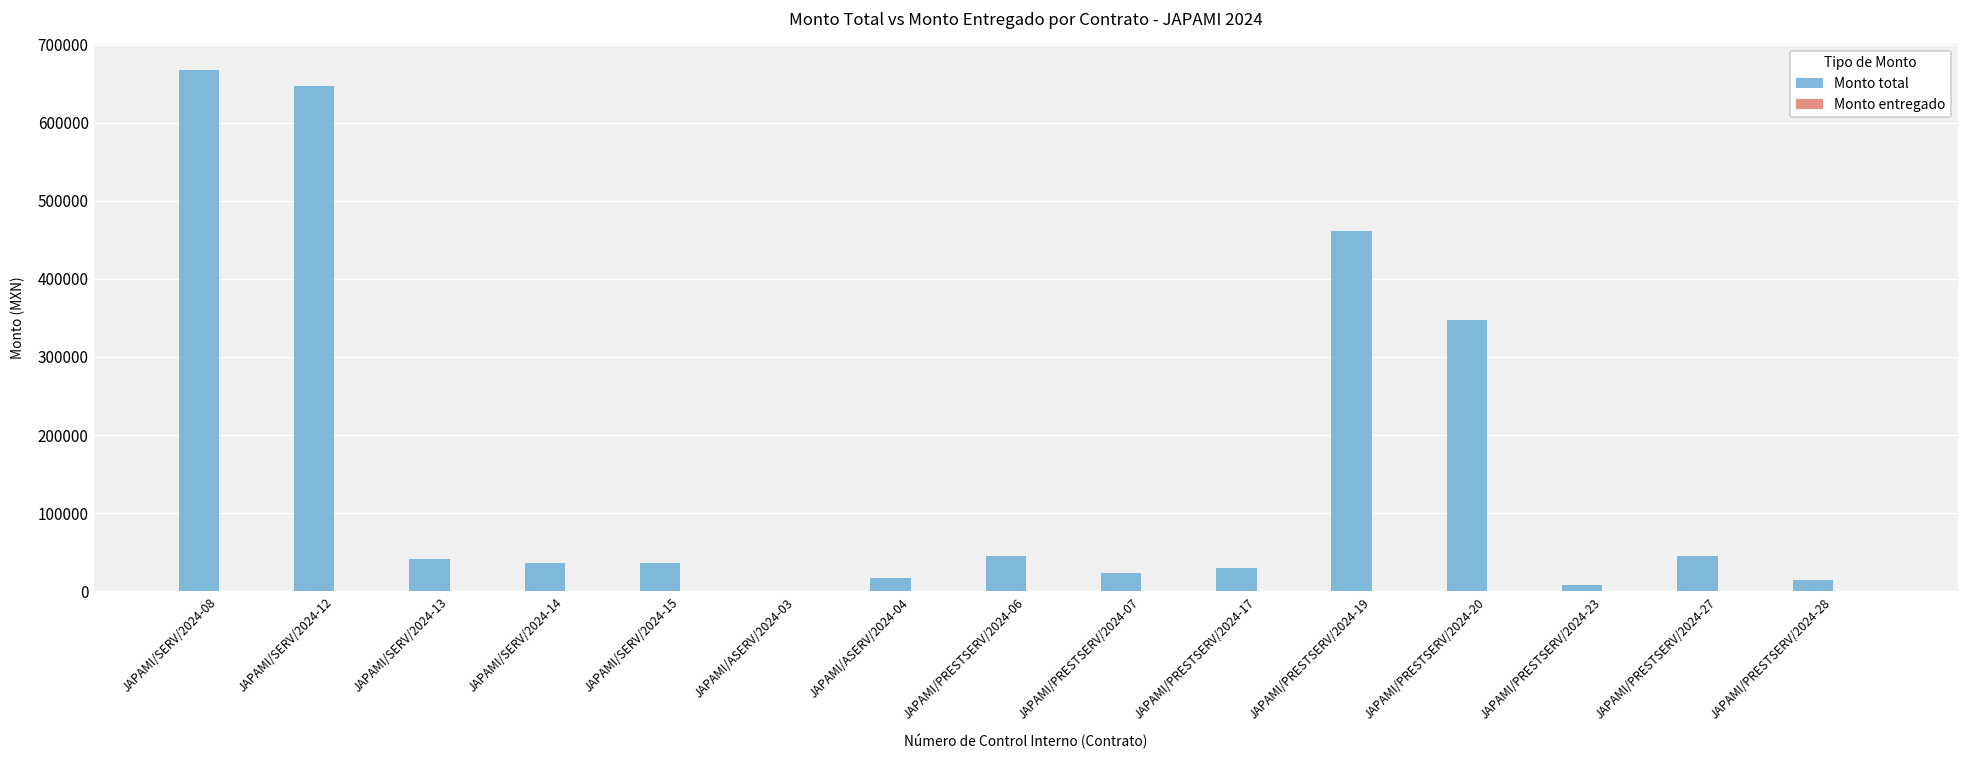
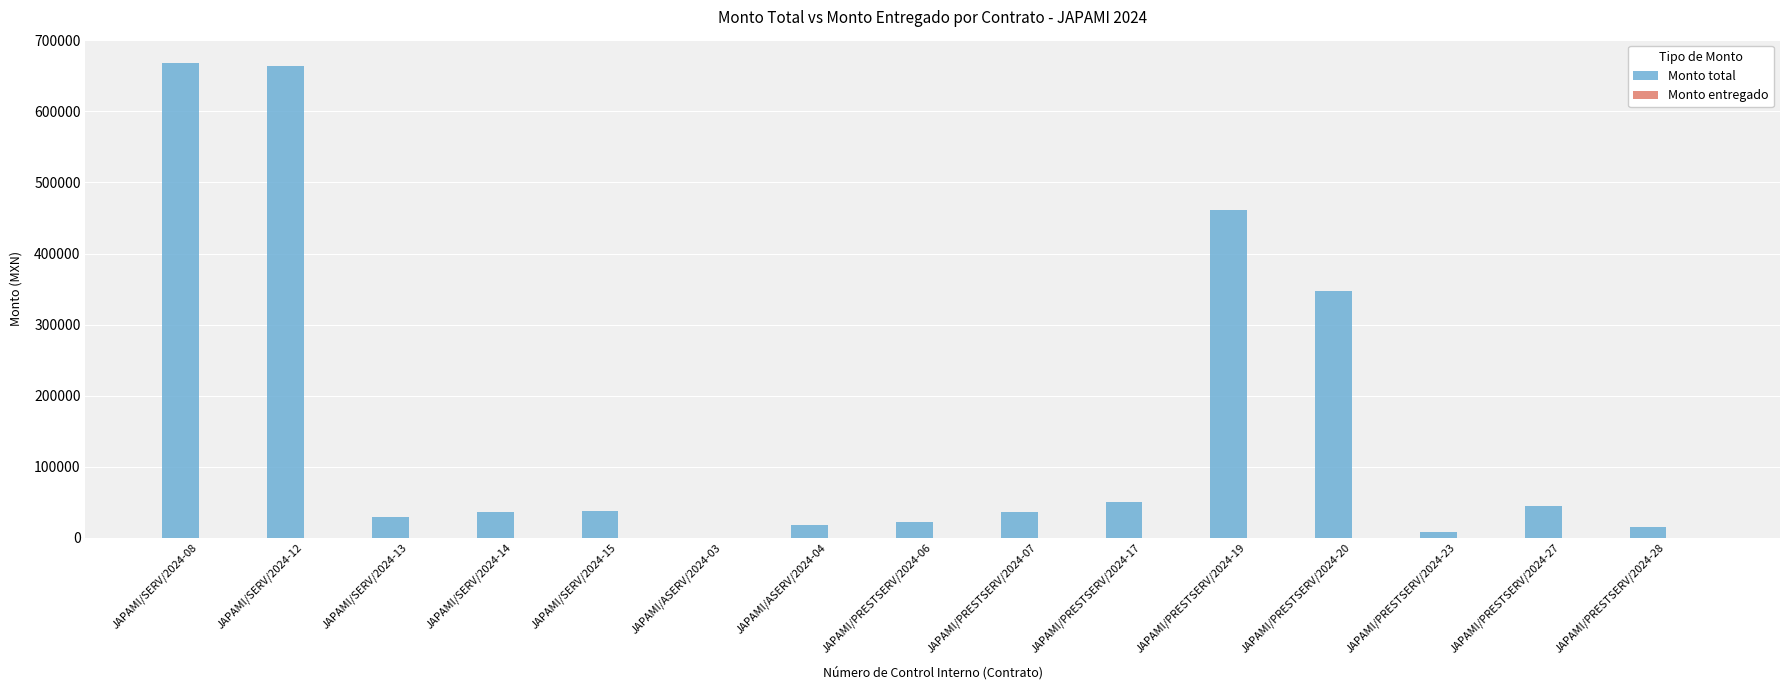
  {
    "Monto total": {
      "JAPAMI/SERV/2024-08": 670000,
-     "JAPAMI/SERV/2024-12": 650000,
-     "JAPAMI/SERV/2024-13": 40000,
+     "JAPAMI/SERV/2024-12": 660000,
+     "JAPAMI/SERV/2024-13": 30000,
      "JAPAMI/SERV/2024-14": 40000,
      "JAPAMI/SERV/2024-15": 40000,
      "JAPAMI/ASERV/2024-03": 0,
      "JAPAMI/ASERV/2024-04": 20000,
-     "JAPAMI/PRESTSERV/2024-06": 50000,
-     "JAPAMI/PRESTSERV/2024-07": 20000,
-     "JAPAMI/PRESTSERV/2024-17": 30000,
+     "JAPAMI/PRESTSERV/2024-06": 20000,
+     "JAPAMI/PRESTSERV/2024-07": 40000,
+     "JAPAMI/PRESTSERV/2024-17": 50000,
      "JAPAMI/PRESTSERV/2024-19": 460000,
      "JAPAMI/PRESTSERV/2024-20": 350000,
      "JAPAMI/PRESTSERV/2024-23": 10000,
      "JAPAMI/PRESTSERV/2024-27": 50000,
      "JAPAMI/PRESTSERV/2024-28": 20000
    },
    "Monto entregado": {
      "JAPAMI/SERV/2024-08": 0,
      "JAPAMI/SERV/2024-12": 0,
      "JAPAMI/SERV/2024-13": 0,
      "JAPAMI/SERV/2024-14": 0,
      "JAPAMI/SERV/2024-15": 0,
      "JAPAMI/ASERV/2024-03": 0,
      "JAPAMI/ASERV/2024-04": 0,
      "JAPAMI/PRESTSERV/2024-06": 0,
      "JAPAMI/PRESTSERV/2024-07": 0,
      "JAPAMI/PRESTSERV/2024-17": 0,
      "JAPAMI/PRESTSERV/2024-19": 0,
      "JAPAMI/PRESTSERV/2024-20": 0,
      "JAPAMI/PRESTSERV/2024-23": 0,
      "JAPAMI/PRESTSERV/2024-27": 0,
      "JAPAMI/PRESTSERV/2024-28": 0
    }
  }
